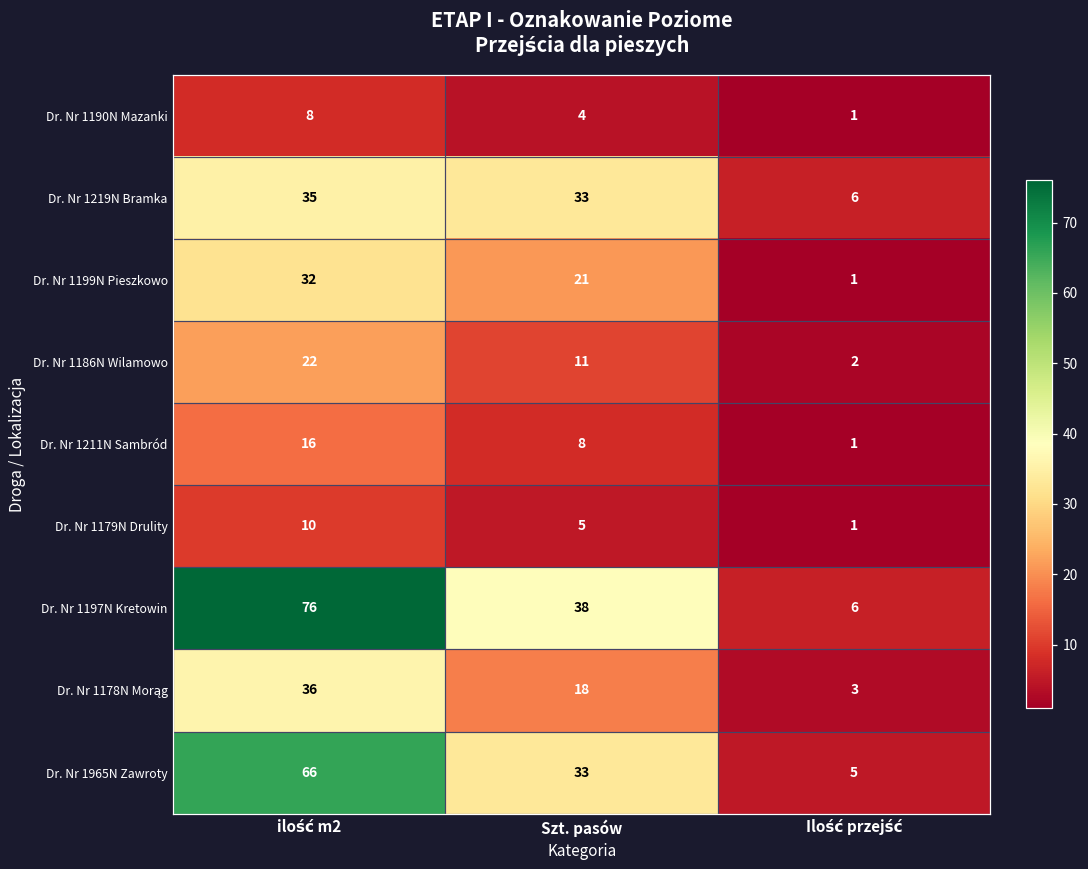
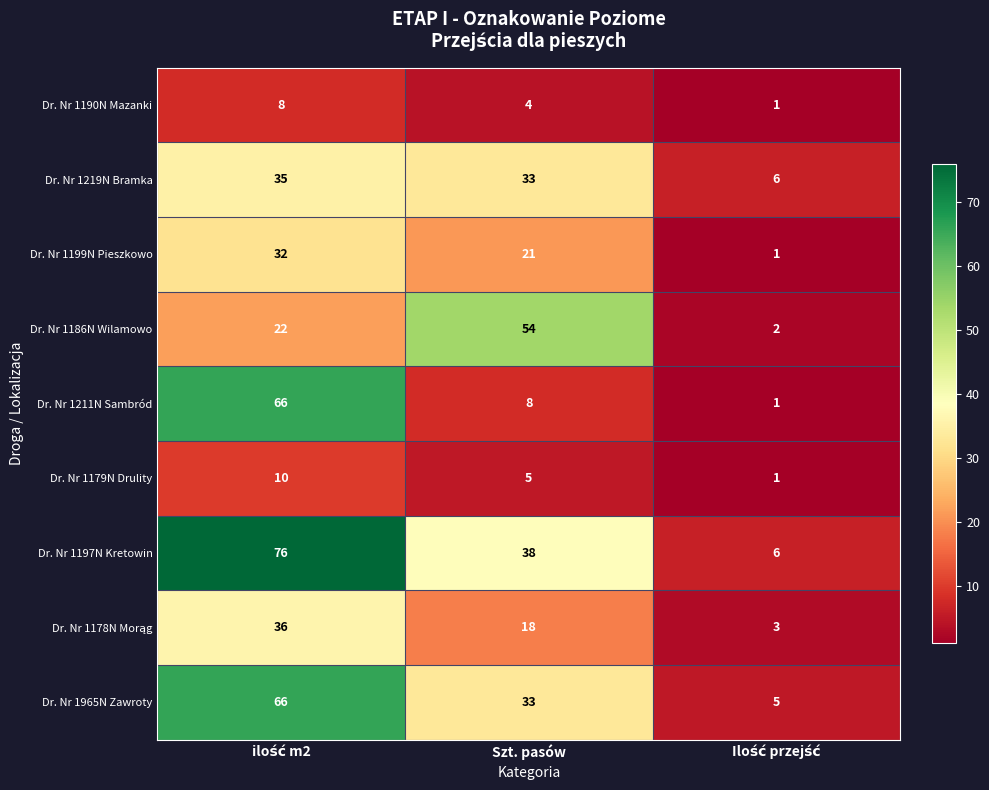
  {
    "Dr. Nr 1190N Mazanki": {
      "ilość m2": 8,
      "Szt. pasów": 4,
      "Ilość przejść": 1
    },
    "Dr. Nr 1219N Bramka": {
      "ilość m2": 35,
      "Szt. pasów": 33,
      "Ilość przejść": 6
    },
    "Dr. Nr 1199N Pieszkowo": {
      "ilość m2": 32,
      "Szt. pasów": 21,
      "Ilość przejść": 1
    },
    "Dr. Nr 1186N Wilamowo": {
      "ilość m2": 22,
-     "Szt. pasów": 11,
+     "Szt. pasów": 54,
      "Ilość przejść": 2
    },
    "Dr. Nr 1211N Sambród": {
-     "ilość m2": 16,
+     "ilość m2": 66,
      "Szt. pasów": 8,
      "Ilość przejść": 1
    },
    "Dr. Nr 1179N Drulity": {
      "ilość m2": 10,
      "Szt. pasów": 5,
      "Ilość przejść": 1
    },
    "Dr. Nr 1197N Kretowin": {
      "ilość m2": 76,
      "Szt. pasów": 38,
      "Ilość przejść": 6
    },
    "Dr. Nr 1178N Morąg": {
      "ilość m2": 36,
      "Szt. pasów": 18,
      "Ilość przejść": 3
    },
    "Dr. Nr 1965N Zawroty": {
      "ilość m2": 66,
      "Szt. pasów": 33,
      "Ilość przejść": 5
    }
  }
